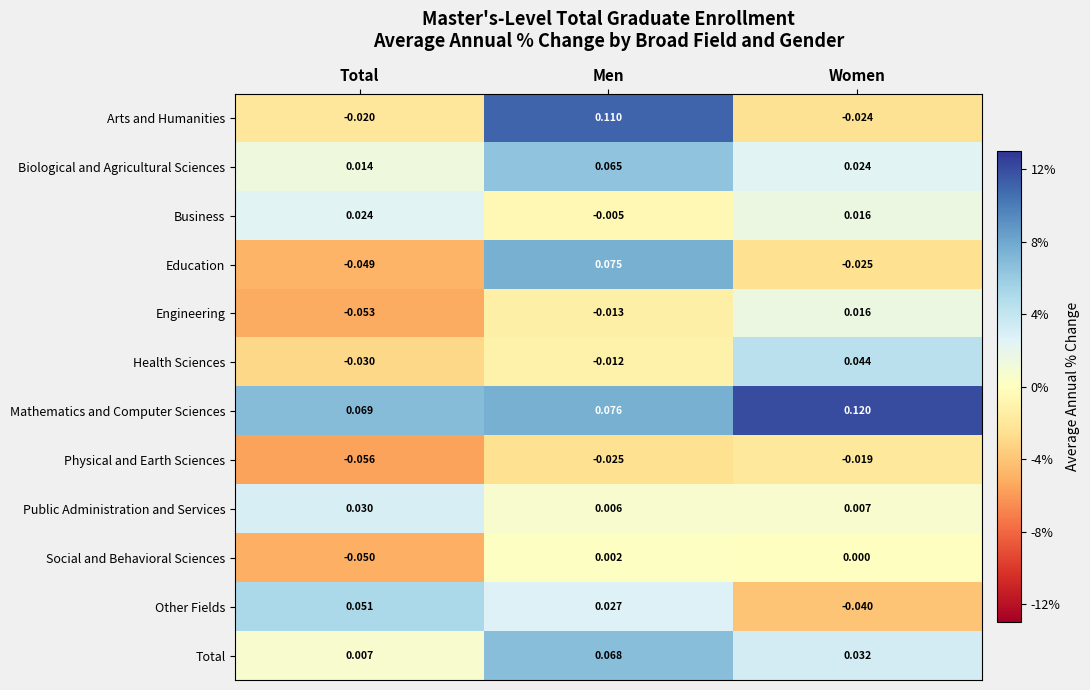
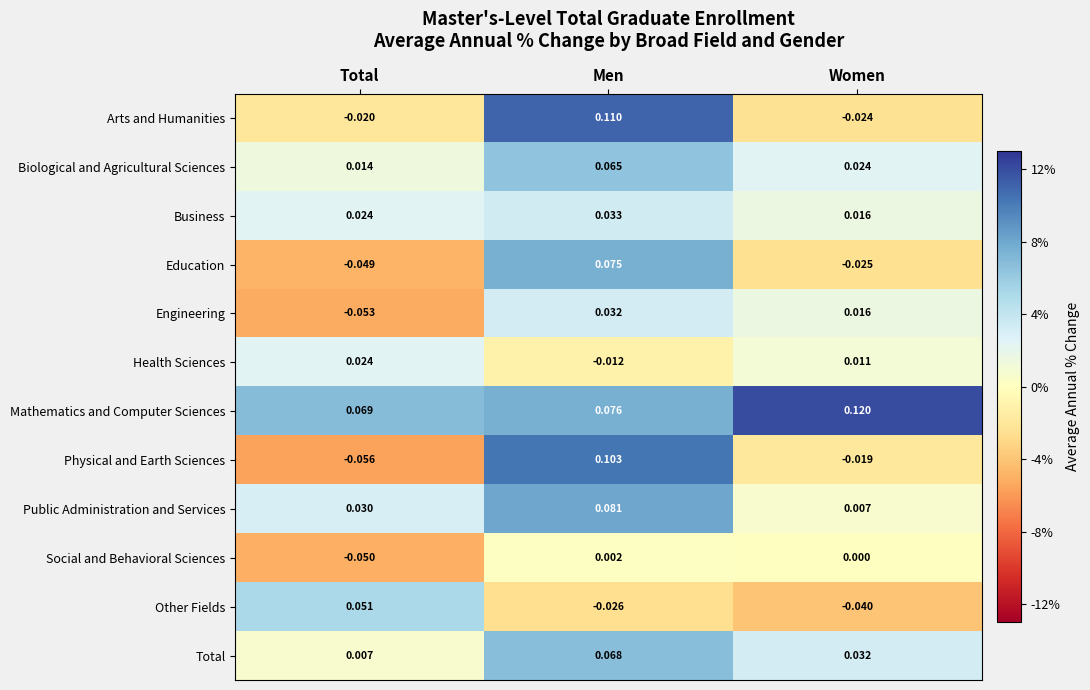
  {
    "Arts and Humanities": {
      "Total": -0.020,
      "Men": 0.110,
      "Women": -0.024
    },
    "Biological and Agricultural Sciences": {
      "Total": 0.014,
      "Men": 0.065,
      "Women": 0.024
    },
    "Business": {
      "Total": 0.024,
-     "Men": -0.005,
+     "Men": 0.033,
      "Women": 0.016
    },
    "Education": {
      "Total": -0.049,
      "Men": 0.075,
      "Women": -0.025
    },
    "Engineering": {
      "Total": -0.053,
-     "Men": -0.013,
+     "Men": 0.032,
      "Women": 0.016
    },
    "Health Sciences": {
-     "Total": -0.030,
+     "Total": 0.024,
      "Men": -0.012,
-     "Women": 0.044
+     "Women": 0.011
    },
    "Mathematics and Computer Sciences": {
      "Total": 0.069,
      "Men": 0.076,
      "Women": 0.120
    },
    "Physical and Earth Sciences": {
      "Total": -0.056,
-     "Men": -0.025,
+     "Men": 0.103,
      "Women": -0.019
    },
    "Public Administration and Services": {
      "Total": 0.030,
-     "Men": 0.006,
+     "Men": 0.081,
      "Women": 0.007
    },
    "Social and Behavioral Sciences": {
      "Total": -0.050,
      "Men": 0.002,
      "Women": 0.000
    },
    "Other Fields": {
      "Total": 0.051,
-     "Men": 0.027,
+     "Men": -0.026,
      "Women": -0.040
    },
    "Total": {
      "Total": 0.007,
      "Men": 0.068,
      "Women": 0.032
    }
  }
